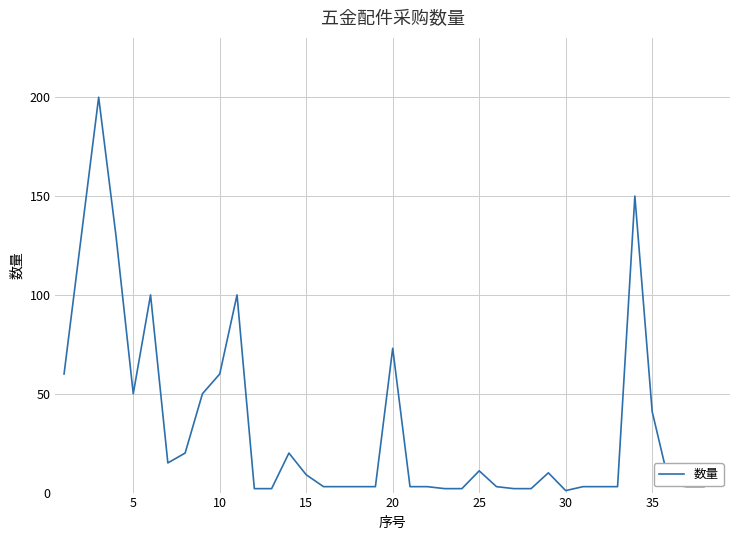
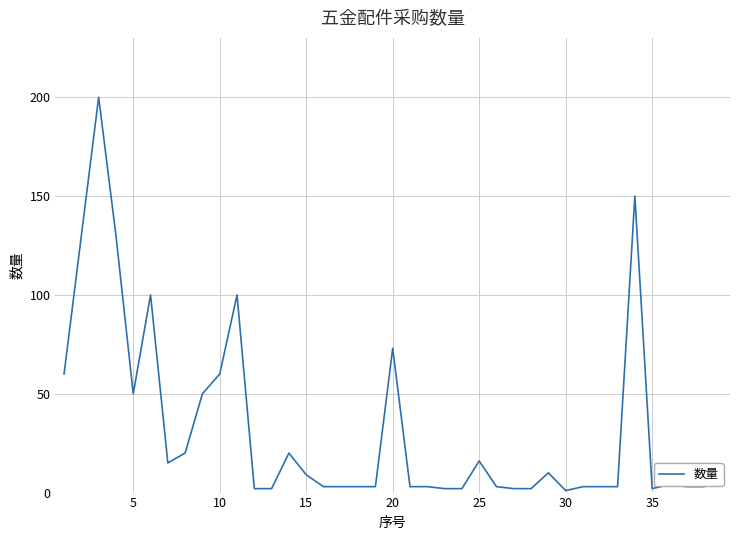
  {
    "5": 50,
    "10": 60,
    "15": 9,
    "20": 73,
-   "25": 11,
+   "25": 16,
    "30": 1,
-   "35": 41
+   "35": 2
  }
